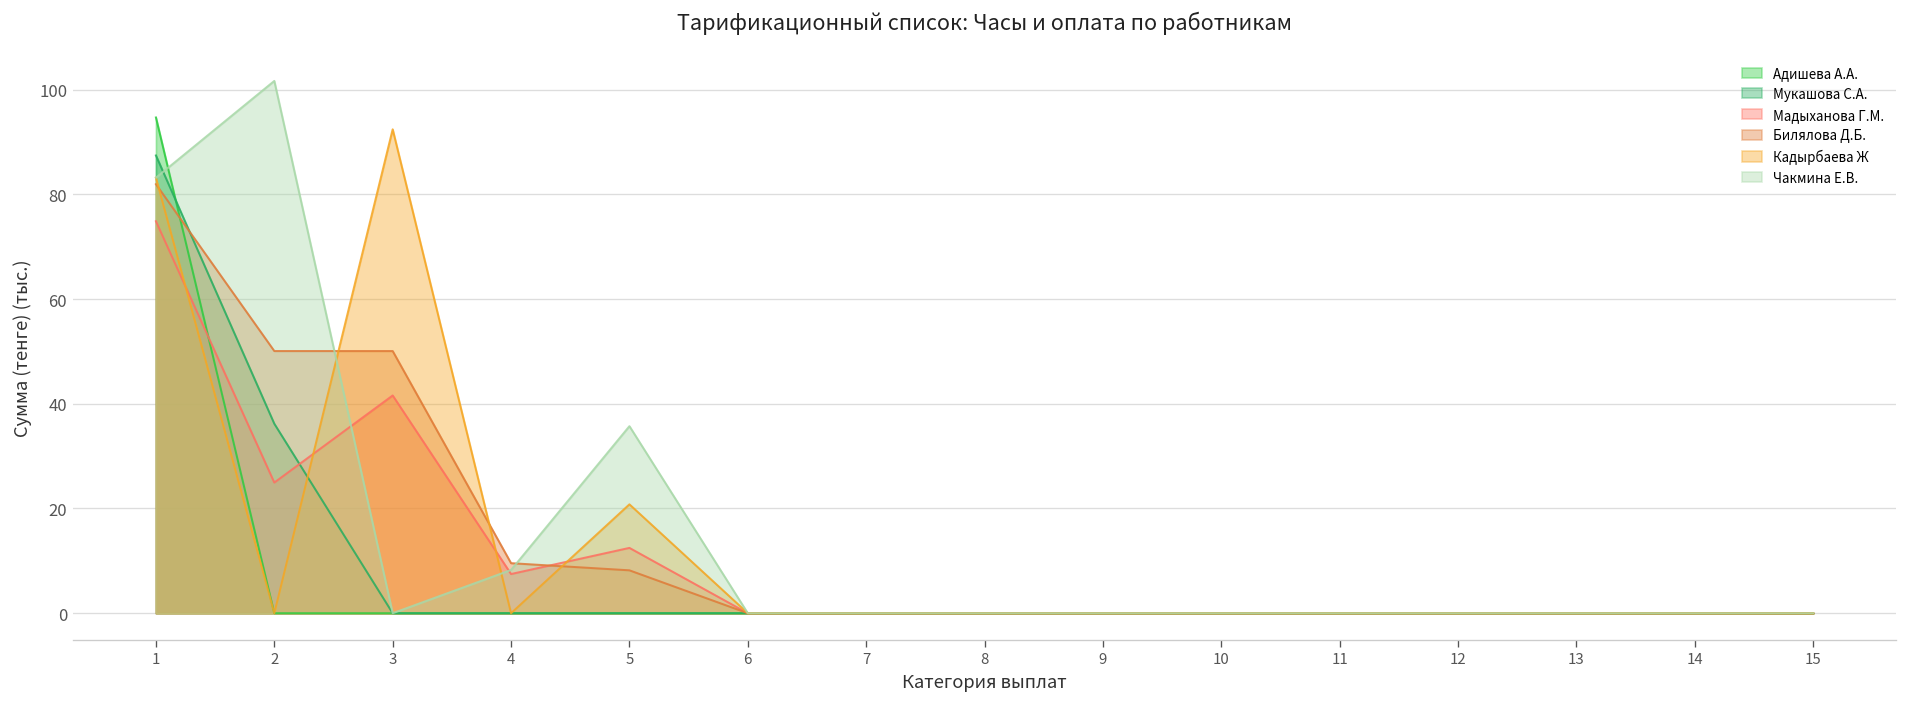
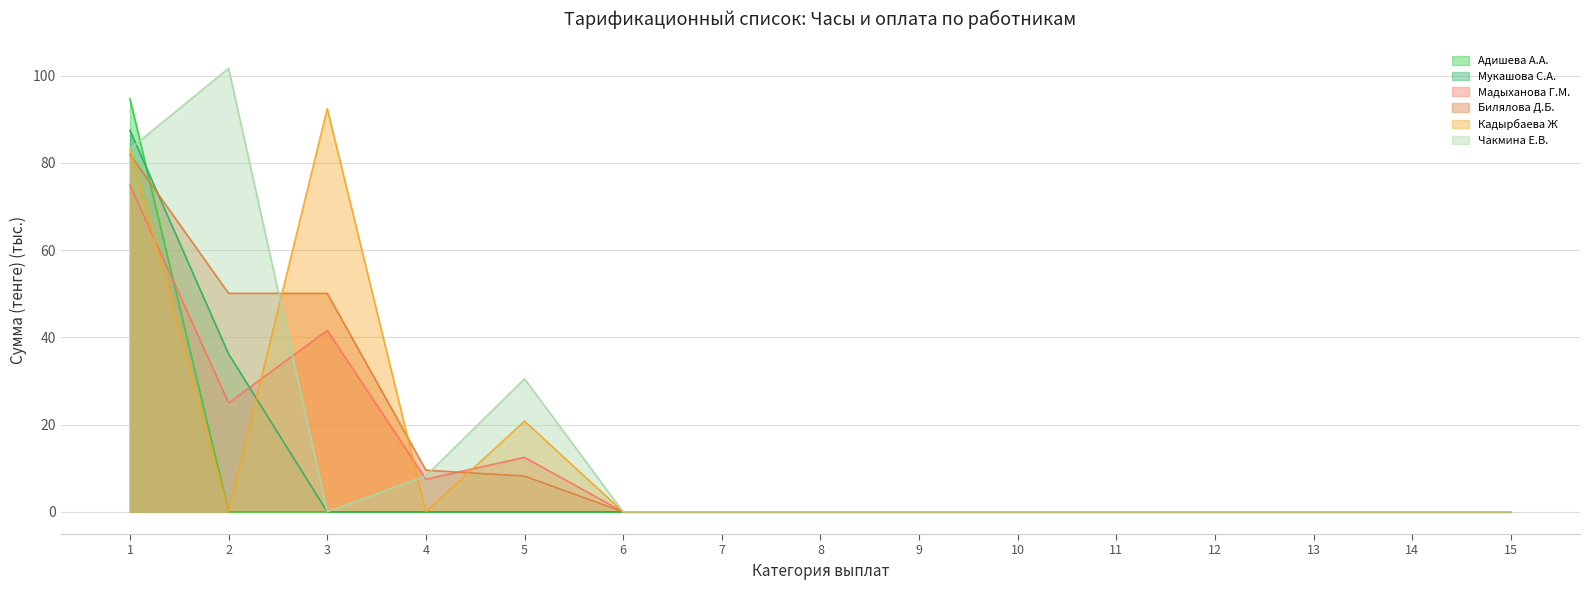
  {
    "Чакмина Е.В.": {
      "2": 102,
      "4": 8,
-     "5": 36
+     "5": 30
    }
  }
